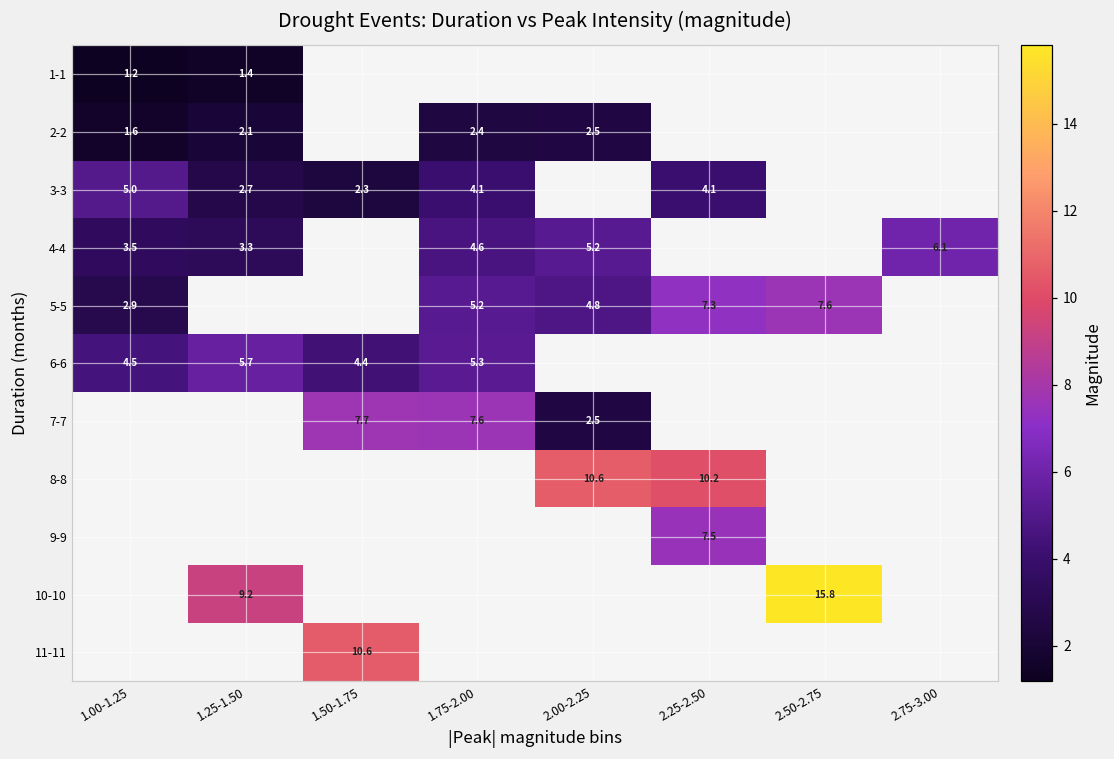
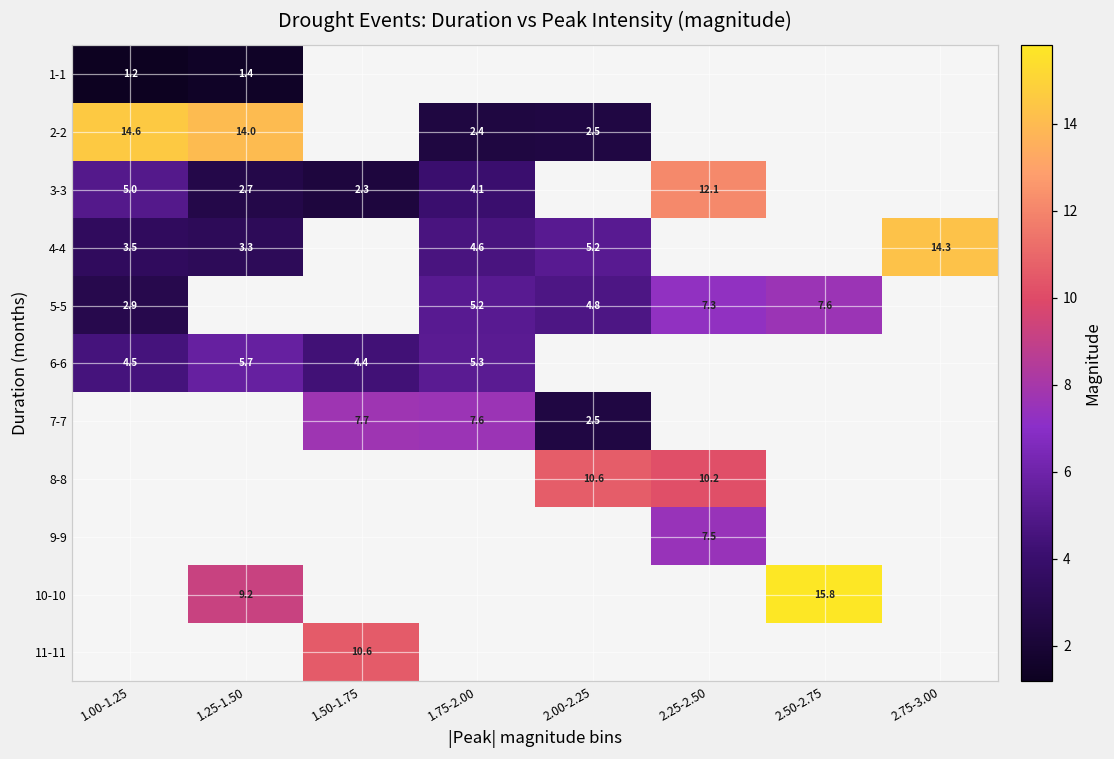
  {
    "1-1": {
      "1.00-1.25": 1.2,
      "1.25-1.50": 1.4
    },
    "2-2": {
-     "1.00-1.25": 1.6,
-     "1.25-1.50": 2.1,
+     "1.00-1.25": 14.6,
+     "1.25-1.50": 14.0,
      "1.75-2.00": 2.4,
      "2.00-2.25": 2.5
    },
    "3-3": {
      "1.00-1.25": 5.0,
      "1.25-1.50": 2.7,
      "1.50-1.75": 2.3,
      "1.75-2.00": 4.1,
-     "2.25-2.50": 4.1
+     "2.25-2.50": 12.1
    },
    "4-4": {
      "1.00-1.25": 3.5,
      "1.25-1.50": 3.3,
      "1.75-2.00": 4.6,
      "2.00-2.25": 5.2,
-     "2.75-3.00": 6.1
+     "2.75-3.00": 14.3
    },
    "5-5": {
      "1.00-1.25": 2.9,
      "1.75-2.00": 5.2,
      "2.00-2.25": 4.8,
      "2.25-2.50": 7.3,
      "2.50-2.75": 7.6
    },
    "6-6": {
      "1.00-1.25": 4.5,
      "1.25-1.50": 5.7,
      "1.50-1.75": 4.4,
      "1.75-2.00": 5.3
    },
    "7-7": {
      "1.50-1.75": 7.7,
      "1.75-2.00": 7.6,
      "2.00-2.25": 2.5
    },
    "8-8": {
      "2.00-2.25": 10.6,
      "2.25-2.50": 10.2
    },
    "9-9": {
      "2.25-2.50": 7.5
    },
    "10-10": {
      "1.25-1.50": 9.2,
      "2.50-2.75": 15.8
    },
    "11-11": {
      "1.50-1.75": 10.6
    }
  }
